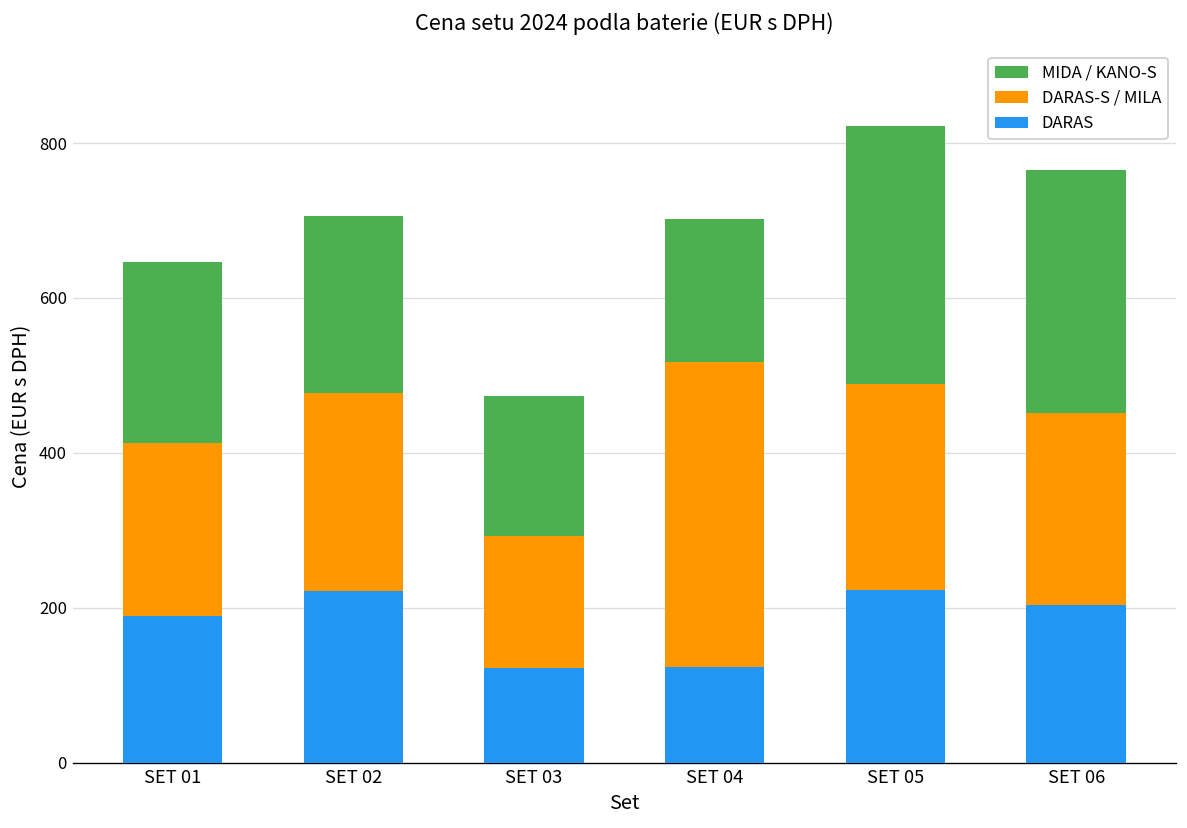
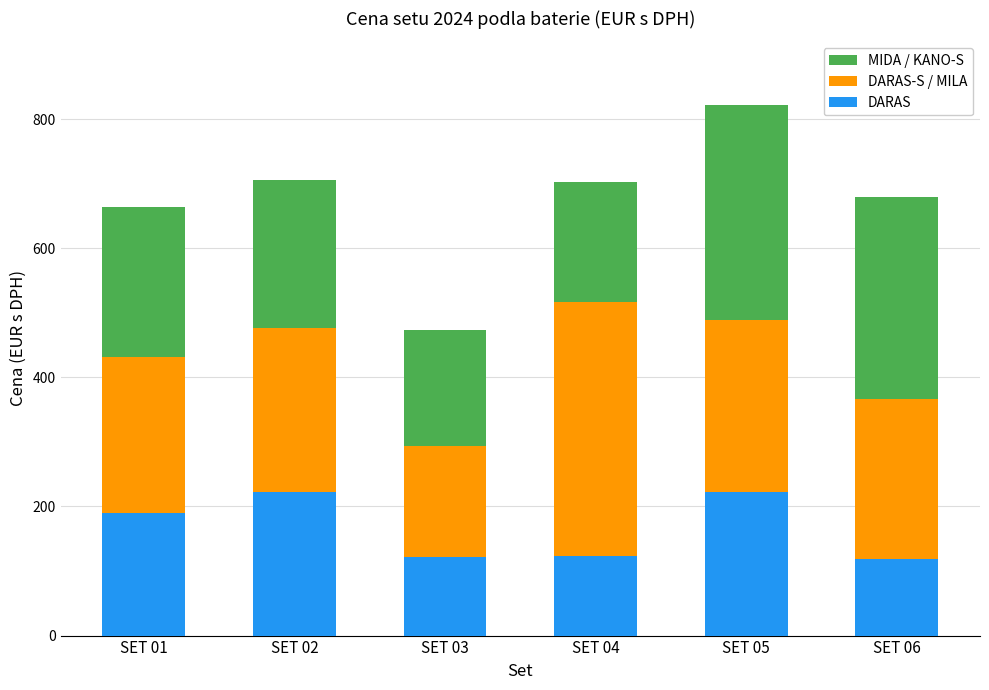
  {
    "DARAS": {
      "SET 01": 190,
      "SET 02": 220,
      "SET 03": 120,
      "SET 04": 120,
      "SET 05": 220,
-     "SET 06": 200
+     "SET 06": 120
    },
    "DARAS-S / MILA": {
-     "SET 01": 220,
+     "SET 01": 240,
      "SET 02": 260,
      "SET 03": 170,
      "SET 04": 390,
      "SET 05": 270,
      "SET 06": 250
    },
    "MIDA / KANO-S": {
      "SET 01": 230,
      "SET 02": 230,
      "SET 03": 180,
      "SET 04": 190,
      "SET 05": 330,
      "SET 06": 310
    }
  }
